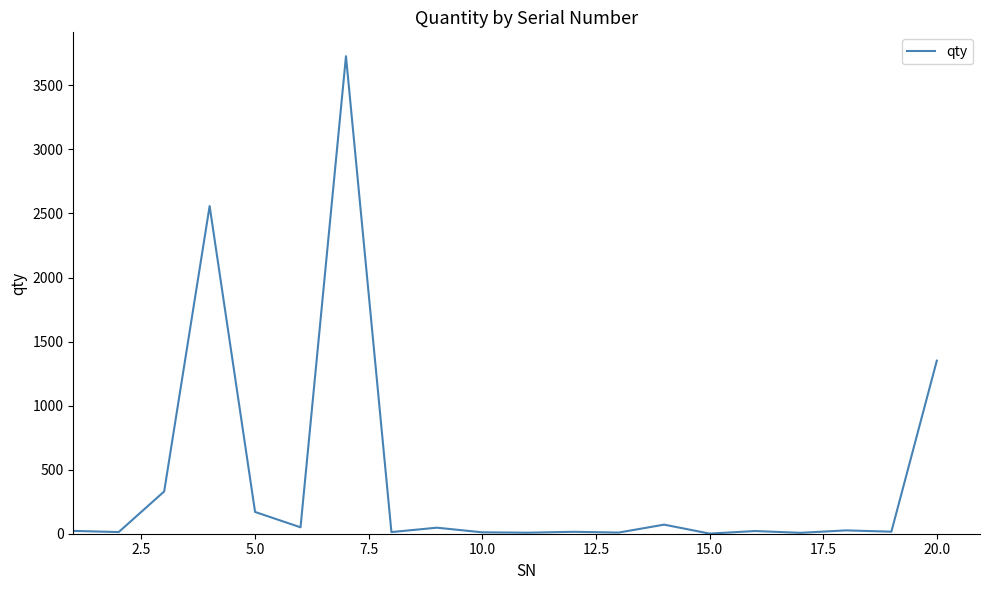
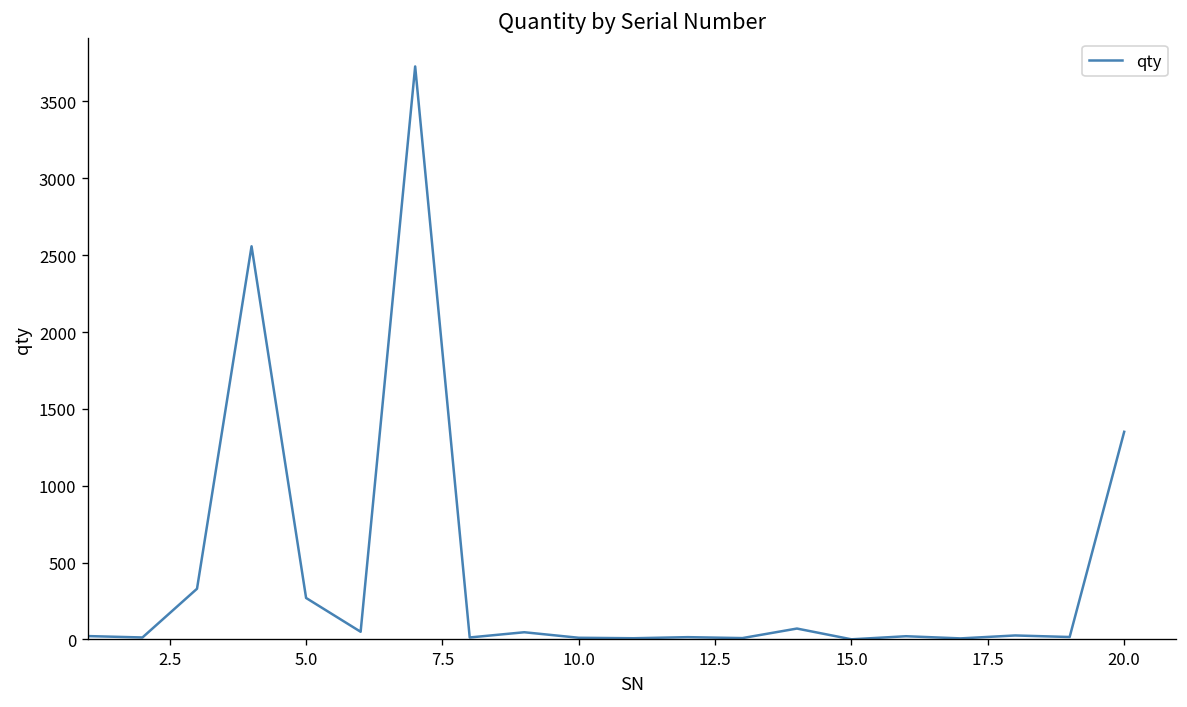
  {
-   "5.0": 170,
+   "5.0": 270,
    "10.0": 10,
    "15.0": 0,
    "20.0": 1350
  }
